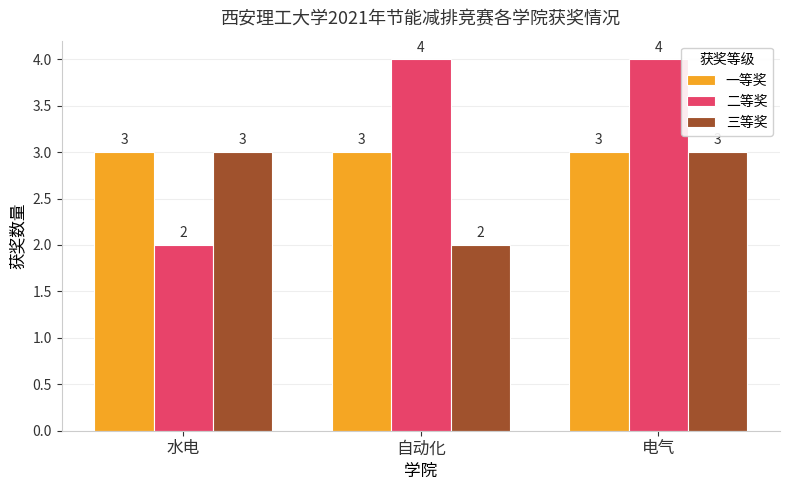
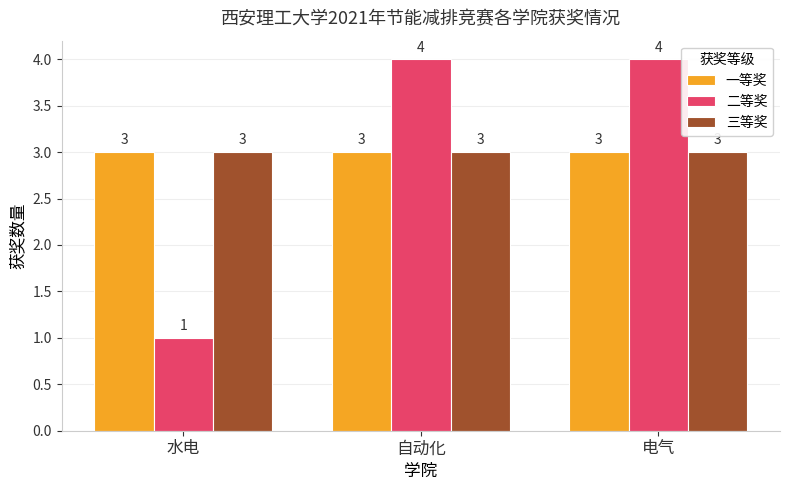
  {
    "一等奖": {
      "水电": 3,
      "自动化": 3,
      "电气": 3
    },
    "二等奖": {
-     "水电": 2,
+     "水电": 1,
      "自动化": 4,
      "电气": 4
    },
    "三等奖": {
      "水电": 3,
-     "自动化": 2
+     "自动化": 3
    }
  }
